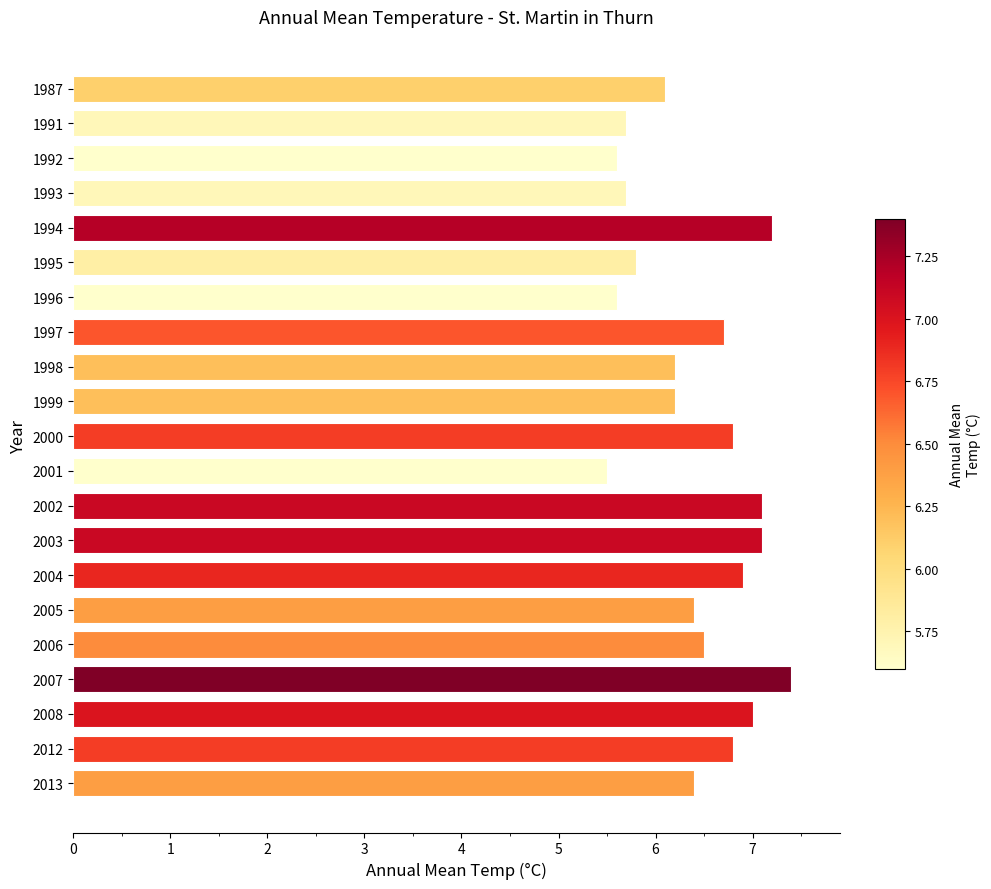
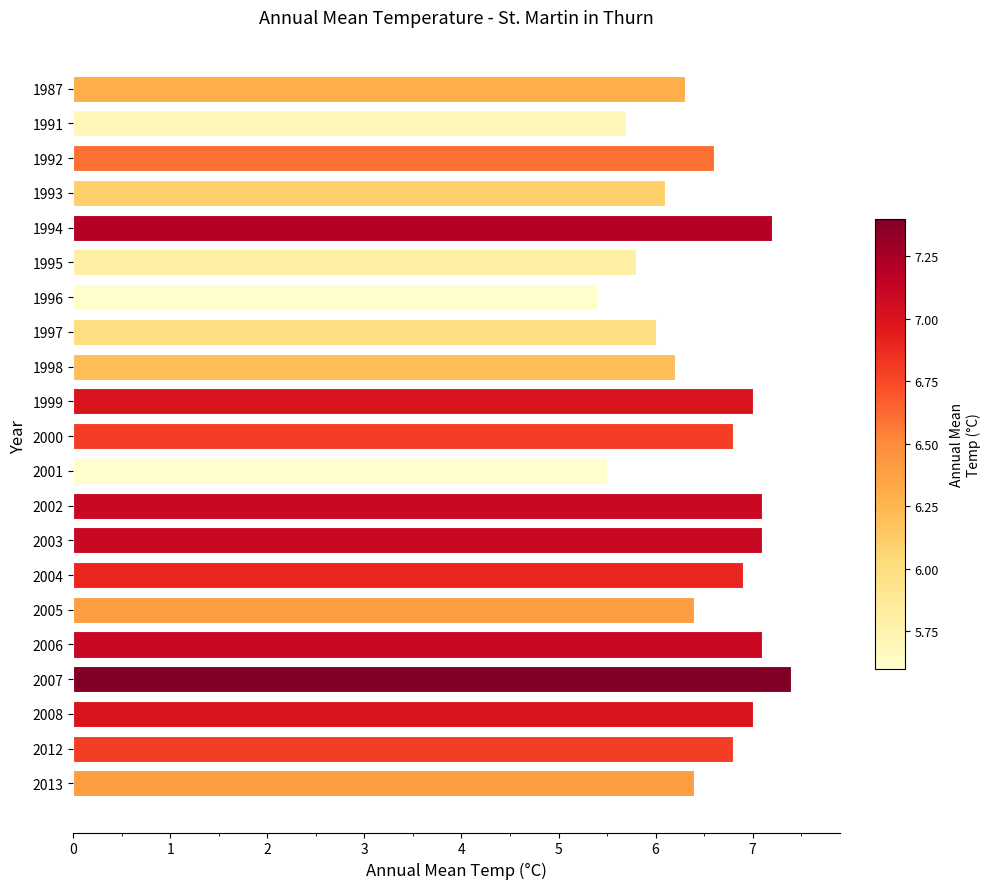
  {
-   "1987": 6.1,
+   "1987": 6.3,
    "1991": 5.7,
-   "1992": 5.6,
-   "1993": 5.7,
+   "1992": 6.6,
+   "1993": 6.1,
    "1994": 7.2,
    "1995": 5.8,
-   "1996": 5.6,
-   "1997": 6.7,
+   "1996": 5.4,
+   "1997": 6.0,
    "1998": 6.2,
-   "1999": 6.2,
+   "1999": 7.0,
    "2000": 6.8,
    "2001": 5.5,
    "2002": 7.1,
    "2003": 7.1,
    "2004": 6.9,
    "2005": 6.4,
-   "2006": 6.5,
+   "2006": 7.1,
    "2007": 7.4,
    "2008": 7.0,
    "2012": 6.8,
    "2013": 6.4
  }
